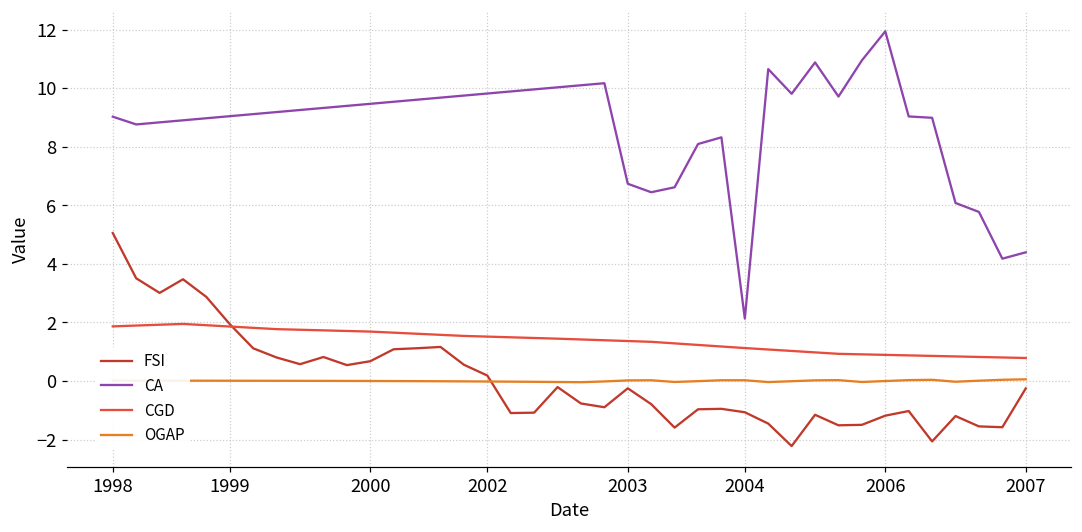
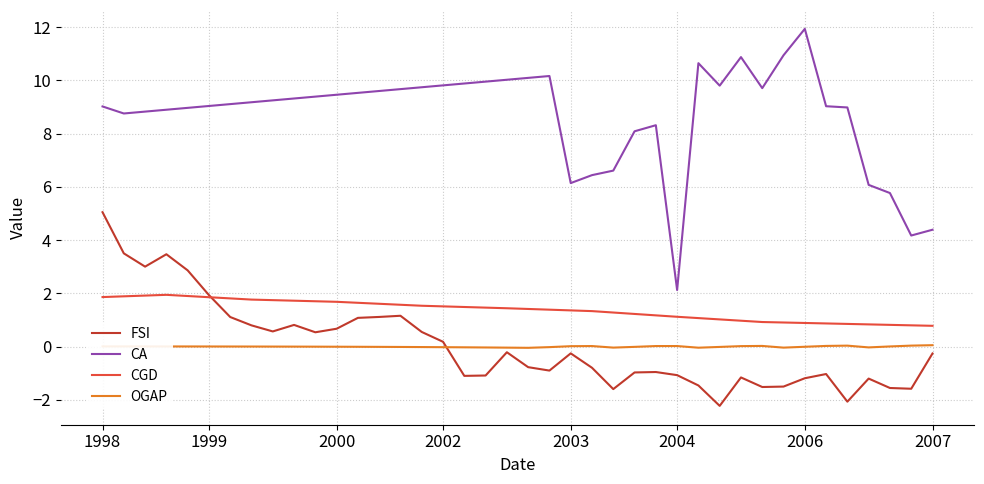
  {
    "CA": {
      "1998": 9.0,
      "1999": 9.0,
      "2000": 9.5,
      "2002": 9.8,
-     "2003": 6.7,
+     "2003": 6.1,
      "2004": 2.1,
      "2006": 11.9,
      "2007": 4.4
    }
  }
